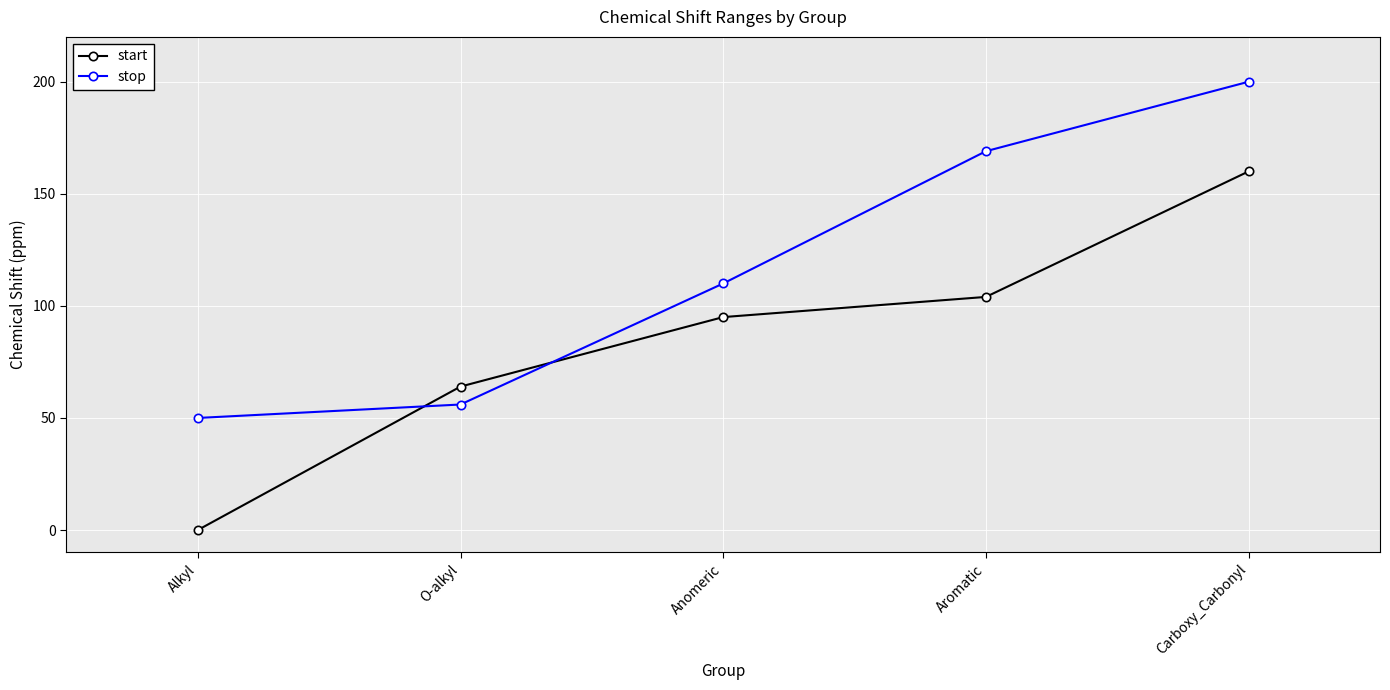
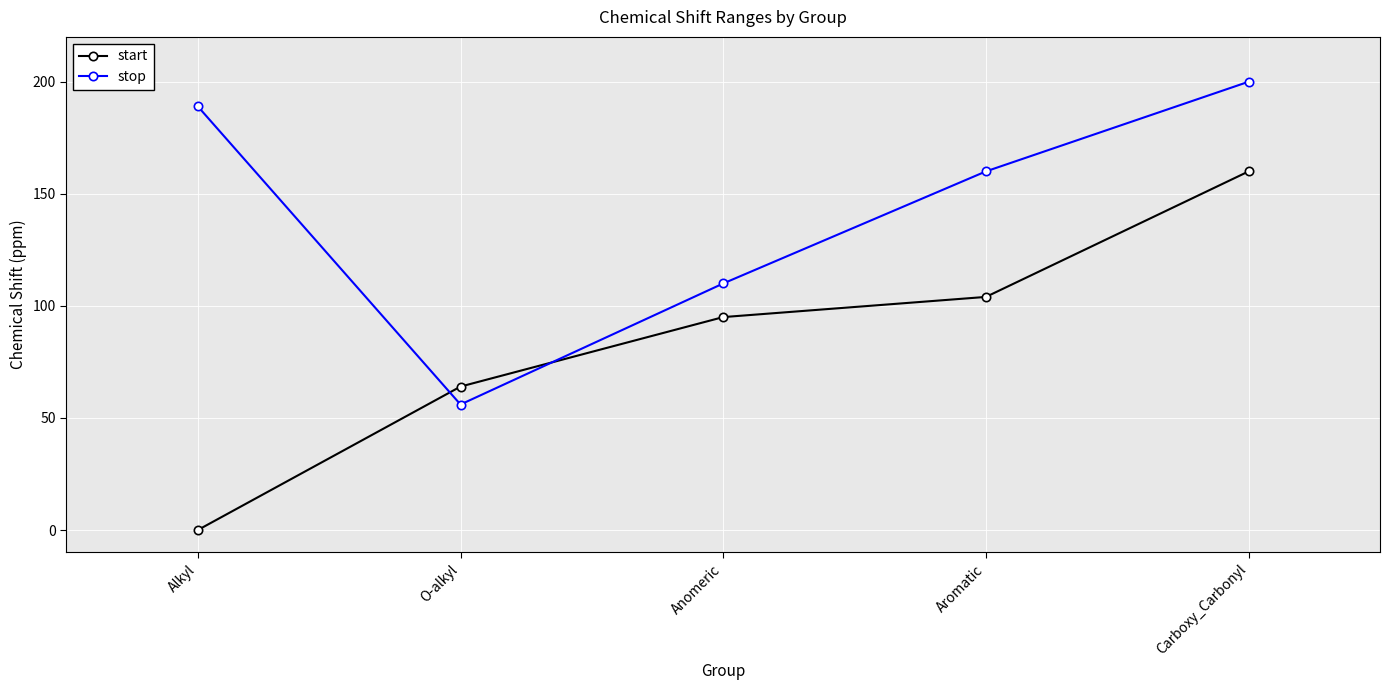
  {
    "start": {
      "Alkyl": 0,
      "O-alkyl": 64,
      "Anomeric": 95,
      "Aromatic": 104,
      "Carboxy_Carbonyl": 160
    },
    "stop": {
-     "Alkyl": 50,
+     "Alkyl": 189,
      "O-alkyl": 56,
      "Anomeric": 110,
-     "Aromatic": 169,
+     "Aromatic": 160,
      "Carboxy_Carbonyl": 200
    }
  }
